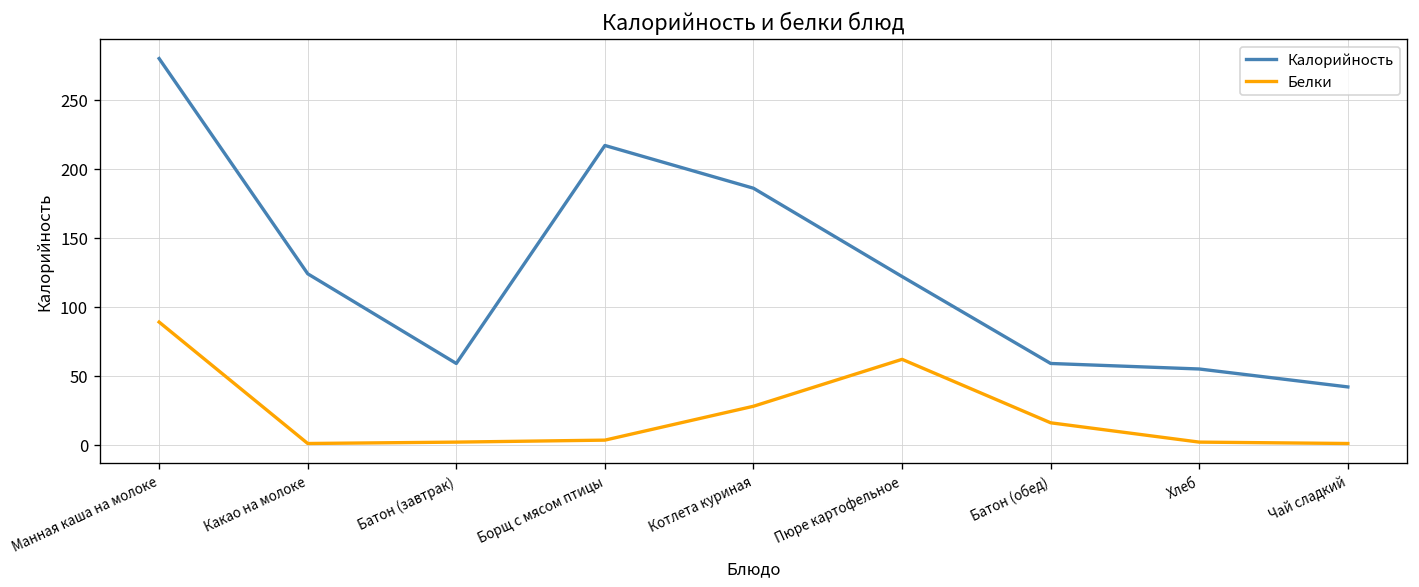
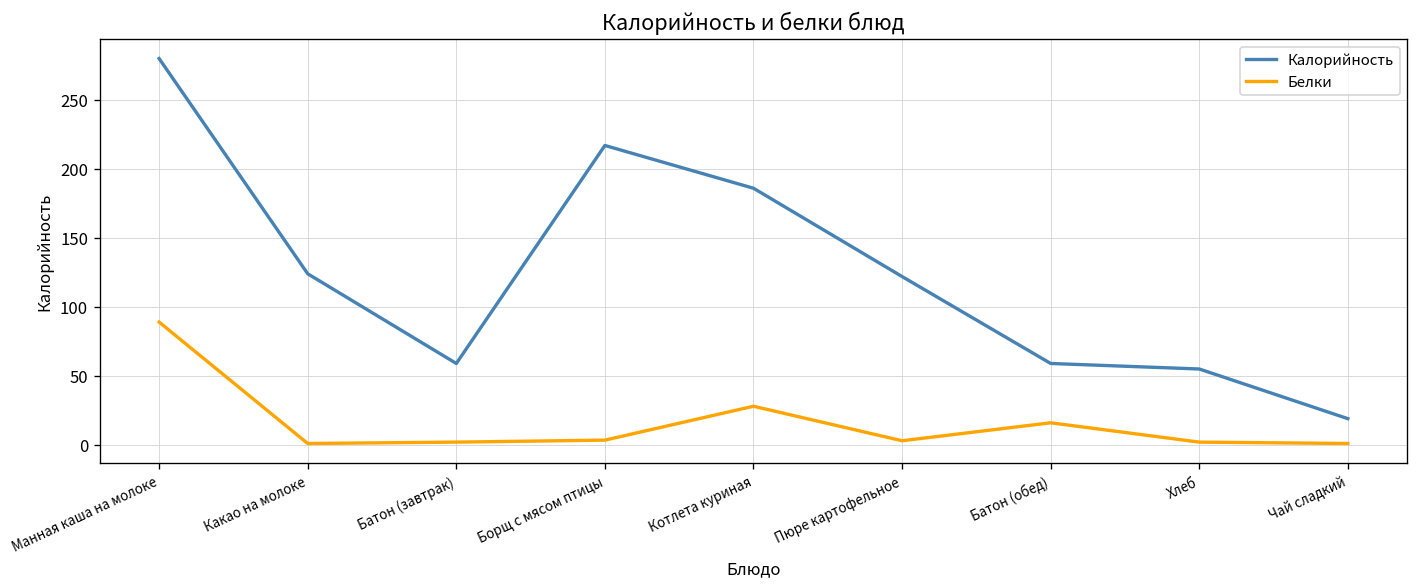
  {
    "Калорийность": {
      "Манная каша на молоке": 280,
      "Какао на молоке": 124,
      "Батон (завтрак)": 59,
      "Борщ с мясом птицы": 217,
      "Котлета куриная": 186,
      "Пюре картофельное": 122,
      "Батон (обед)": 59,
      "Хлеб": 55,
-     "Чай сладкий": 42
+     "Чай сладкий": 19
    },
    "Белки": {
      "Манная каша на молоке": 89,
      "Какао на молоке": 1,
      "Батон (завтрак)": 2,
      "Борщ с мясом птицы": 3,
      "Котлета куриная": 28,
-     "Пюре картофельное": 62,
+     "Пюре картофельное": 3,
      "Батон (обед)": 16,
      "Хлеб": 2,
      "Чай сладкий": 1
    }
  }
